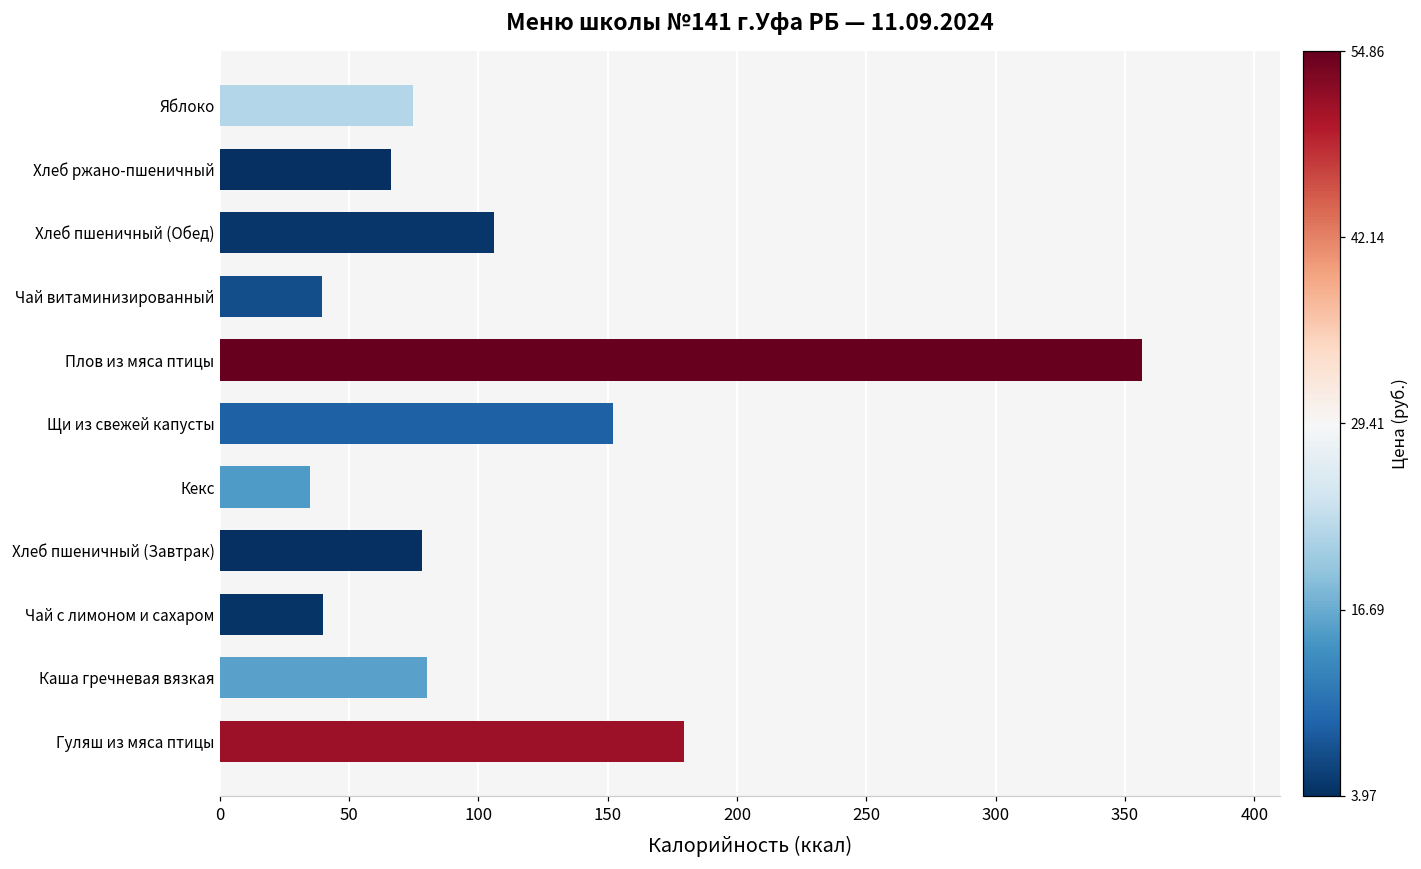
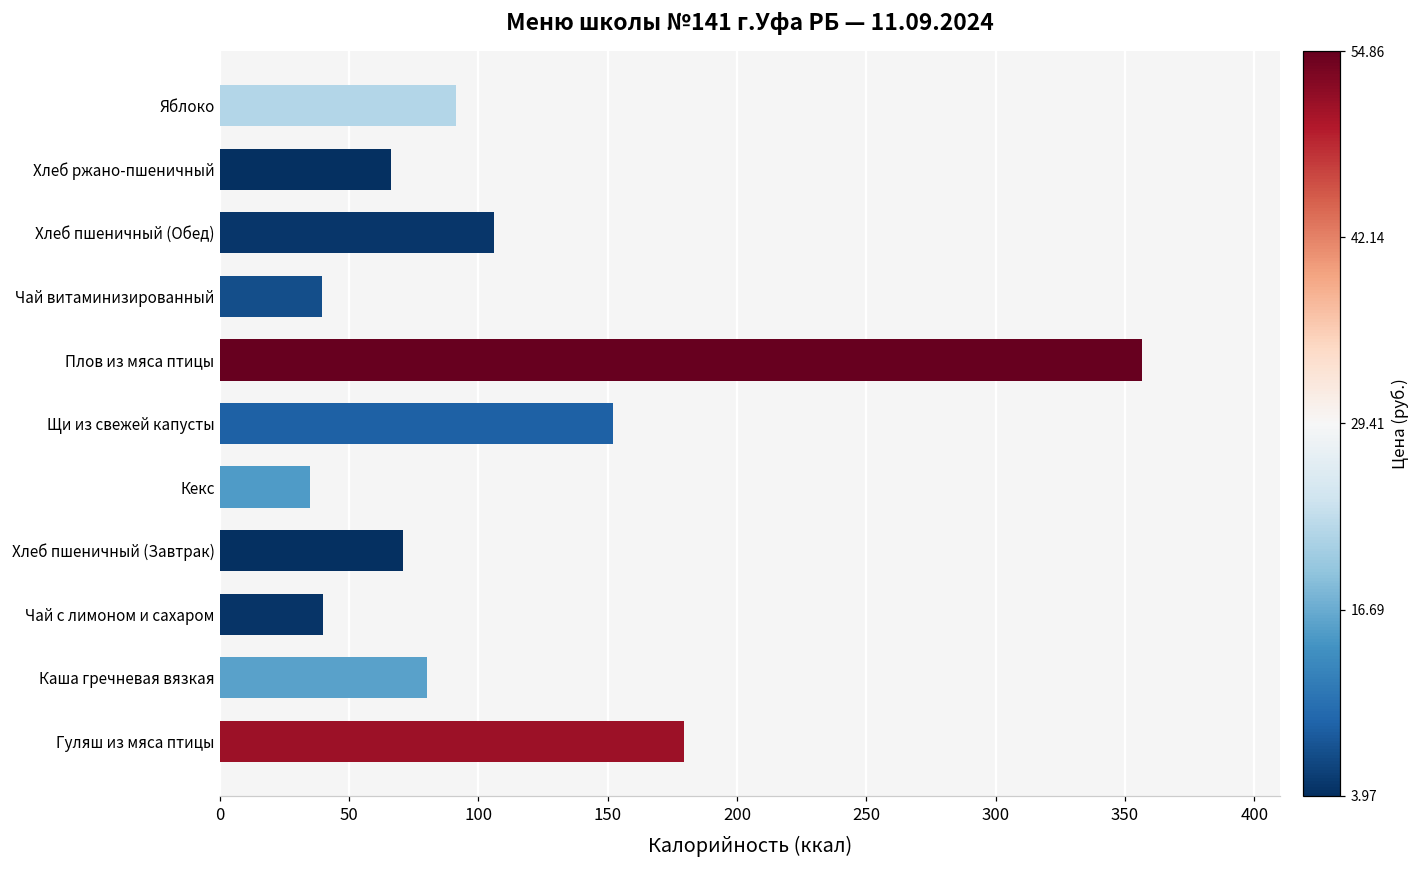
  {
-   "Яблоко": 75,
+   "Яблоко": 91,
    "Хлеб ржано-пшеничный": 66,
    "Хлеб пшеничный (Обед)": 106,
    "Чай витаминизированный": 39,
    "Плов из мяса птицы": 357,
    "Щи из свежей капусты": 152,
    "Кекс": 35,
-   "Хлеб пшеничный (Завтрак)": 78,
+   "Хлеб пшеничный (Завтрак)": 71,
    "Чай с лимоном и сахаром": 40,
    "Каша гречневая вязкая": 80,
    "Гуляш из мяса птицы": 180
  }
